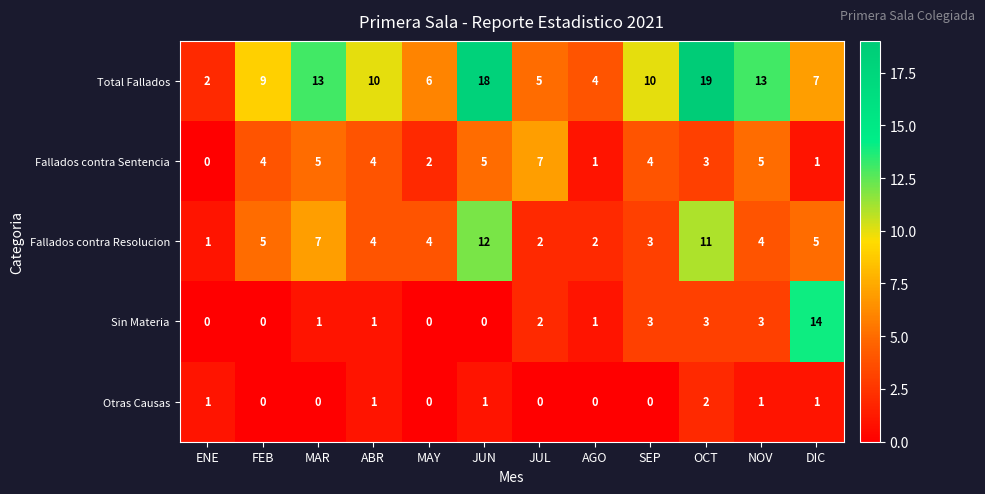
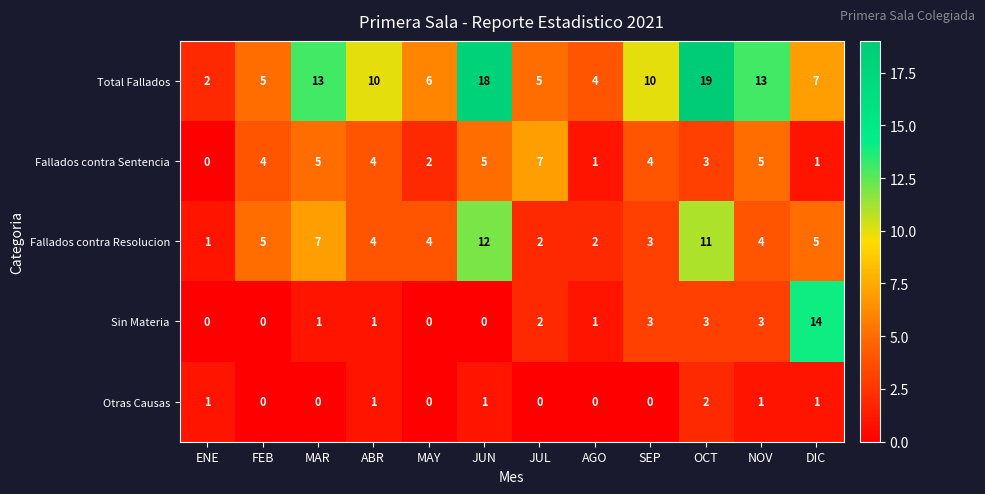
  {
    "Total Fallados": {
      "ENE": 2,
-     "FEB": 9,
+     "FEB": 5,
      "MAR": 13,
      "ABR": 10,
      "MAY": 6,
      "JUN": 18,
      "JUL": 5,
      "AGO": 4,
      "SEP": 10,
      "OCT": 19,
      "NOV": 13,
      "DIC": 7
    },
    "Fallados contra Sentencia": {
      "ENE": 0,
      "FEB": 4,
      "MAR": 5,
      "ABR": 4,
      "MAY": 2,
      "JUN": 5,
      "JUL": 7,
      "AGO": 1,
      "SEP": 4,
      "OCT": 3,
      "NOV": 5,
      "DIC": 1
    },
    "Fallados contra Resolucion": {
      "ENE": 1,
      "FEB": 5,
      "MAR": 7,
      "ABR": 4,
      "MAY": 4,
      "JUN": 12,
      "JUL": 2,
      "AGO": 2,
      "SEP": 3,
      "OCT": 11,
      "NOV": 4,
      "DIC": 5
    },
    "Sin Materia": {
      "ENE": 0,
      "FEB": 0,
      "MAR": 1,
      "ABR": 1,
      "MAY": 0,
      "JUN": 0,
      "JUL": 2,
      "AGO": 1,
      "SEP": 3,
      "OCT": 3,
      "NOV": 3,
      "DIC": 14
    },
    "Otras Causas": {
      "ENE": 1,
      "FEB": 0,
      "MAR": 0,
      "ABR": 1,
      "MAY": 0,
      "JUN": 1,
      "JUL": 0,
      "AGO": 0,
      "SEP": 0,
      "OCT": 2,
      "NOV": 1,
      "DIC": 1
    }
  }
